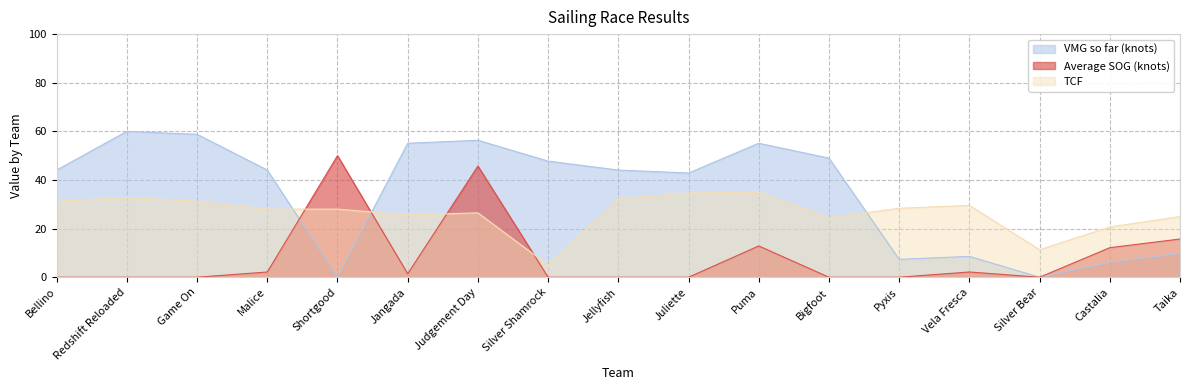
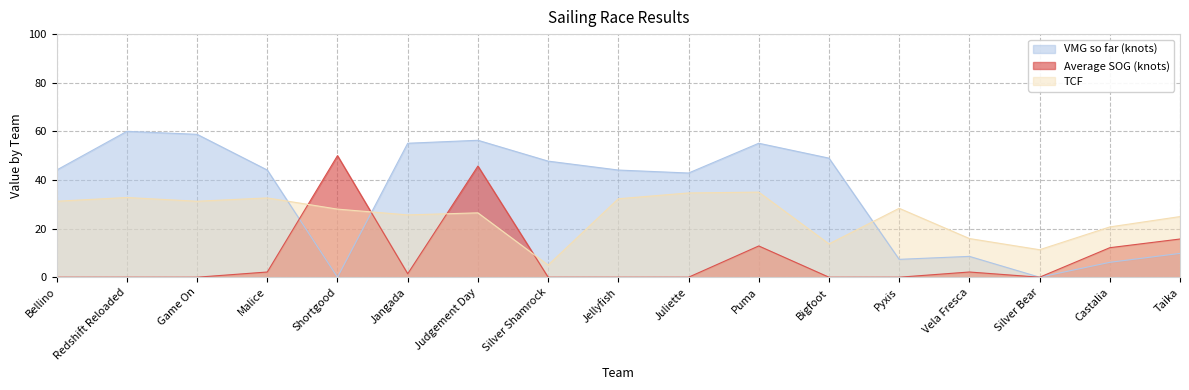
  {
    "VMG so far (knots)": {
      "Bellino": 44,
      "Redshift Reloaded": 60,
      "Game On": 59,
      "Malice": 44,
      "Shortgood": 0,
      "Jangada": 55,
      "Judgement Day": 56,
      "Silver Shamrock": 48,
      "Jellyfish": 44,
      "Juliette": 43,
      "Puma": 55,
      "Bigfoot": 49,
      "Pyxis": 7,
      "Vela Fresca": 9,
      "Castalia": 6,
      "Taika": 10
    },
    "Average SOG (knots)": {
      "Bellino": 0,
      "Redshift Reloaded": 0,
      "Game On": 0,
      "Malice": 2,
      "Shortgood": 50,
      "Jangada": 1,
      "Judgement Day": 46,
      "Silver Shamrock": 0,
      "Jellyfish": 0,
      "Juliette": 0,
      "Puma": 13,
      "Bigfoot": 0,
      "Pyxis": 0,
      "Vela Fresca": 2,
      "Castalia": 12,
      "Taika": 16
    },
    "TCF": {
      "Bellino": 31,
      "Redshift Reloaded": 33,
      "Game On": 31,
-     "Malice": 28,
+     "Malice": 33,
      "Shortgood": 28,
      "Jangada": 26,
      "Judgement Day": 26,
      "Silver Shamrock": 5,
      "Jellyfish": 32,
      "Juliette": 35,
      "Puma": 35,
-     "Bigfoot": 24,
+     "Bigfoot": 14,
      "Pyxis": 28,
-     "Vela Fresca": 30,
+     "Vela Fresca": 16,
      "Silver Bear": 11,
      "Castalia": 21,
      "Taika": 25
    }
  }
